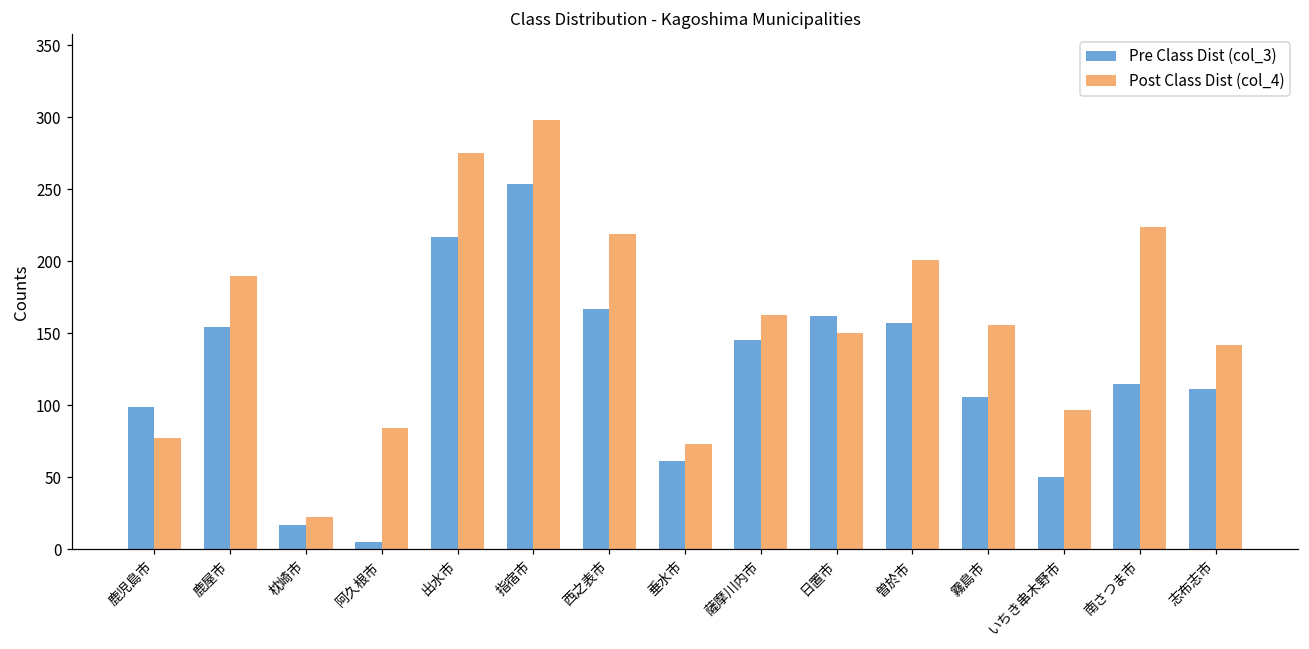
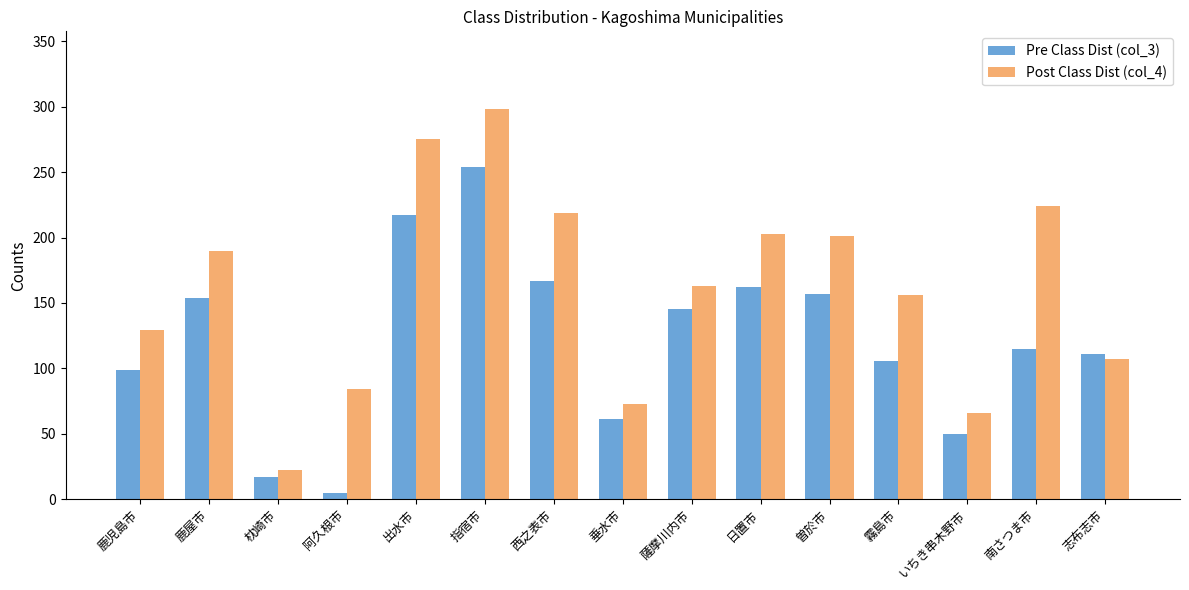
  {
    "Pre Class Dist (col_3)": {
      "鹿児島市": 99,
      "鹿屋市": 154,
      "枕崎市": 17,
      "阿久根市": 5,
      "出水市": 217,
      "指宿市": 254,
      "西之表市": 167,
      "垂水市": 61,
      "薩摩川内市": 145,
      "日置市": 162,
      "曽於市": 157,
      "霧島市": 106,
      "いちき串木野市": 50,
      "南さつま市": 115,
      "志布志市": 111
    },
    "Post Class Dist (col_4)": {
-     "鹿児島市": 77,
+     "鹿児島市": 129,
      "鹿屋市": 190,
      "枕崎市": 22,
      "阿久根市": 84,
      "出水市": 275,
      "指宿市": 298,
      "西之表市": 219,
      "垂水市": 73,
      "薩摩川内市": 163,
-     "日置市": 150,
+     "日置市": 203,
      "曽於市": 201,
      "霧島市": 156,
-     "いちき串木野市": 97,
+     "いちき串木野市": 66,
      "南さつま市": 224,
-     "志布志市": 142
+     "志布志市": 107
    }
  }
